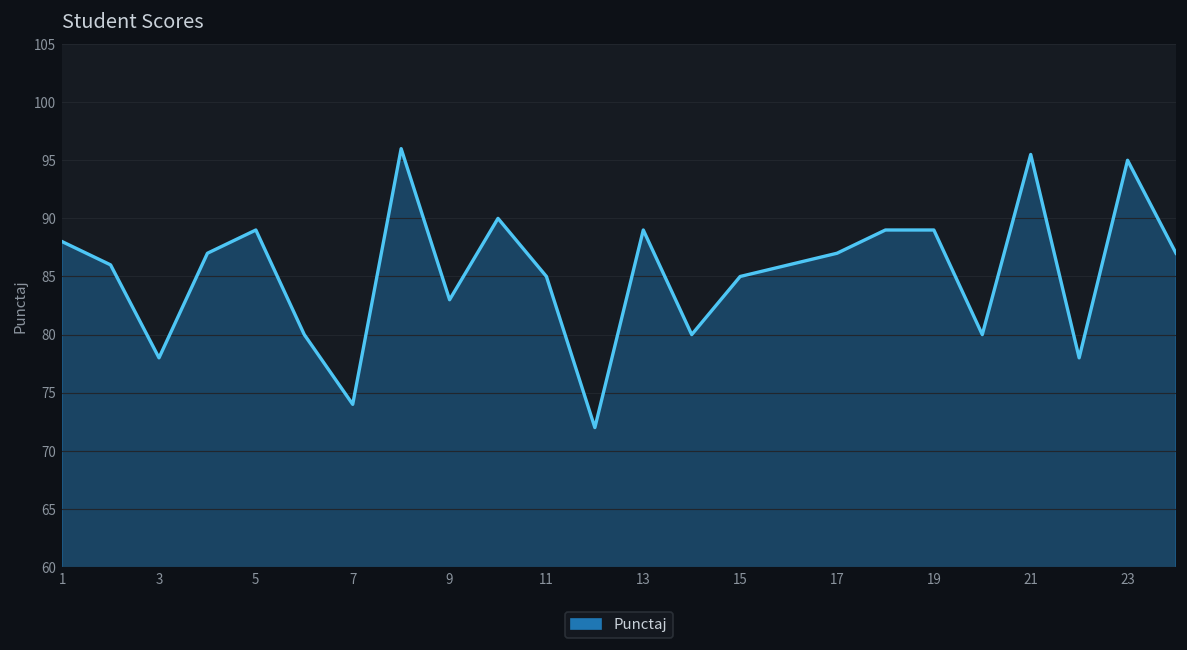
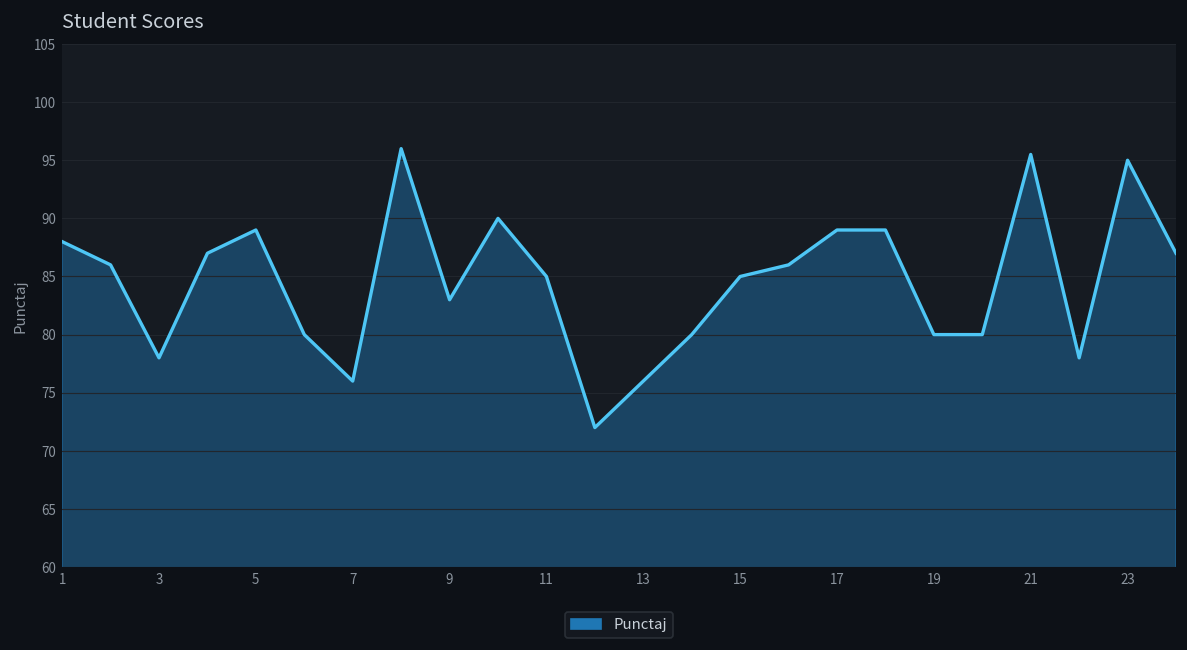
  {
    "1": 88,
    "3": 78,
    "5": 89,
-   "7": 74,
+   "7": 76,
    "9": 83,
    "11": 85,
-   "13": 89,
+   "13": 76,
    "15": 85,
-   "17": 87,
-   "19": 89,
+   "17": 89,
+   "19": 80,
    "21": 96,
    "23": 95
  }
